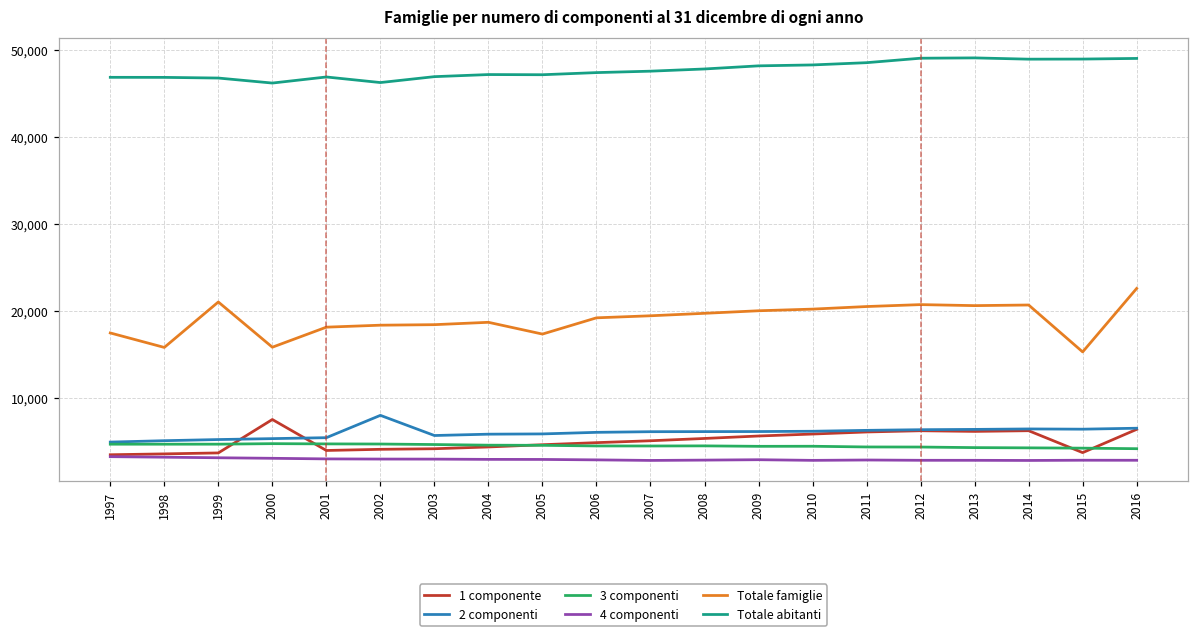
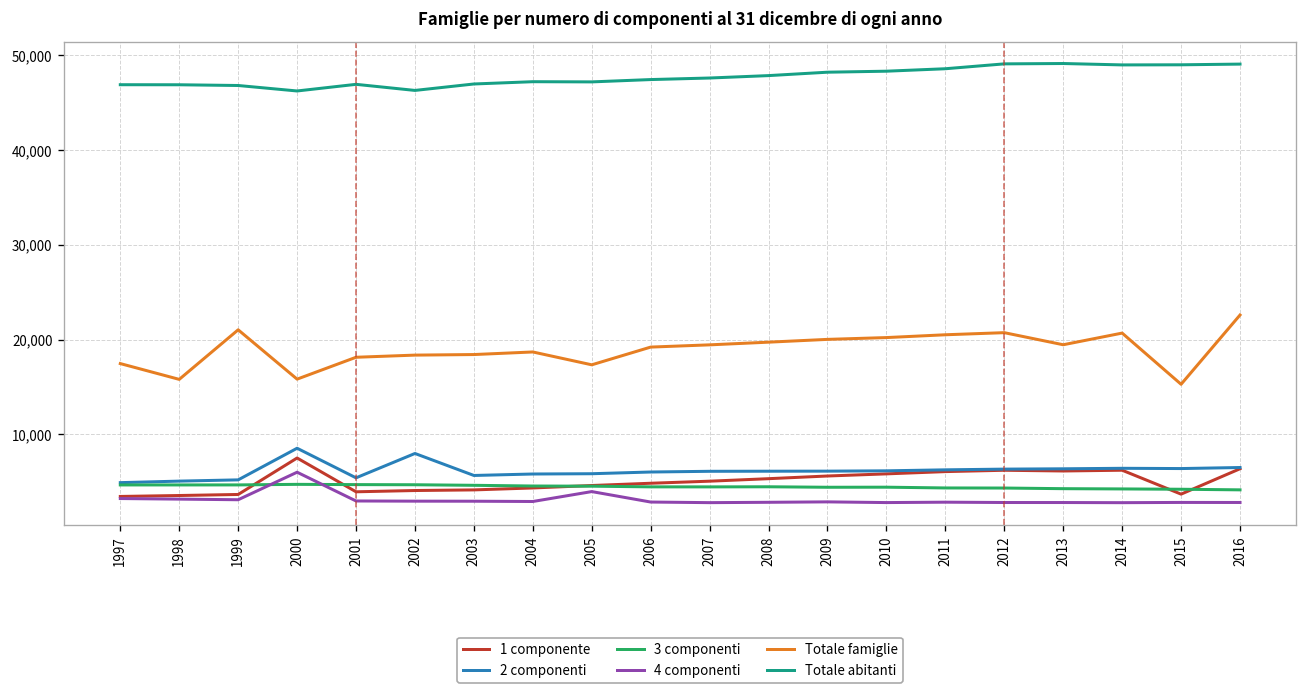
  {
    "1 componente": {
      "1998": "4,000",
      "1999": "4,000",
      "2000": "8,000",
      "2001": "4,000",
      "2002": "4,000",
      "2003": "4,000",
      "2006": "5,000",
      "2007": "5,000",
      "2008": "5,000",
      "2009": "6,000",
      "2015": "4,000"
    },
    "2 componenti": {
      "1998": "5,000",
      "1999": "5,000",
-     "2000": "5,000",
+     "2000": "9,000",
      "2001": "5,000",
      "2002": "8,000",
      "2003": "6,000",
      "2004": "6,000",
      "2005": "6,000",
      "2006": "6,000",
      "2007": "6,000",
      "2008": "6,000",
      "2009": "6,000",
      "2015": "6,000"
    },
    "4 componenti": {
      "1998": "3,000",
      "1999": "3,000",
-     "2000": "3,000",
+     "2000": "6,000",
      "2001": "3,000",
      "2002": "3,000",
      "2003": "3,000",
      "2004": "3,000",
-     "2005": "3,000",
+     "2005": "4,000",
      "2006": "3,000",
      "2007": "3,000",
      "2008": "3,000",
      "2009": "3,000",
      "2010": "3,000",
      "2011": "3,000",
      "2012": "3,000",
      "2013": "3,000",
      "2014": "3,000",
      "2015": "3,000",
      "2016": "3,000"
    },
    "Totale famiglie": {
      "1997": "17,000",
      "1998": "16,000",
      "1999": "21,000",
      "2000": "16,000",
      "2001": "18,000",
      "2002": "18,000",
      "2003": "18,000",
      "2004": "19,000",
      "2005": "17,000",
      "2006": "19,000",
      "2007": "19,000",
      "2008": "20,000",
      "2009": "20,000",
      "2010": "20,000",
      "2011": "21,000",
      "2012": "21,000",
-     "2013": "21,000",
+     "2013": "19,000",
      "2014": "21,000",
      "2015": "15,000",
      "2016": "23,000"
    }
  }
